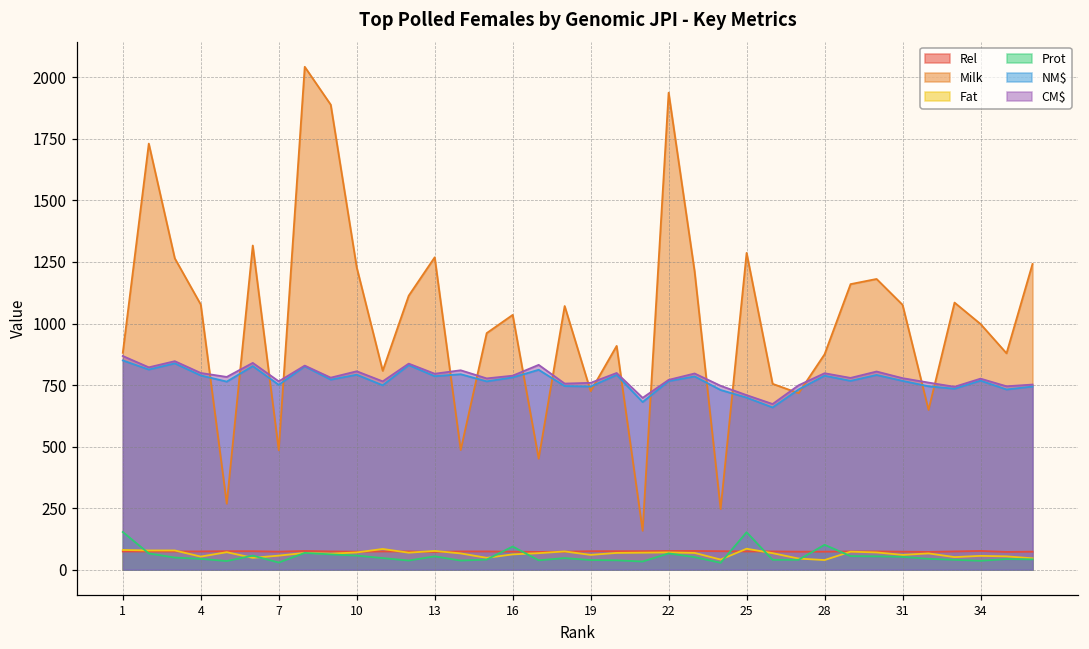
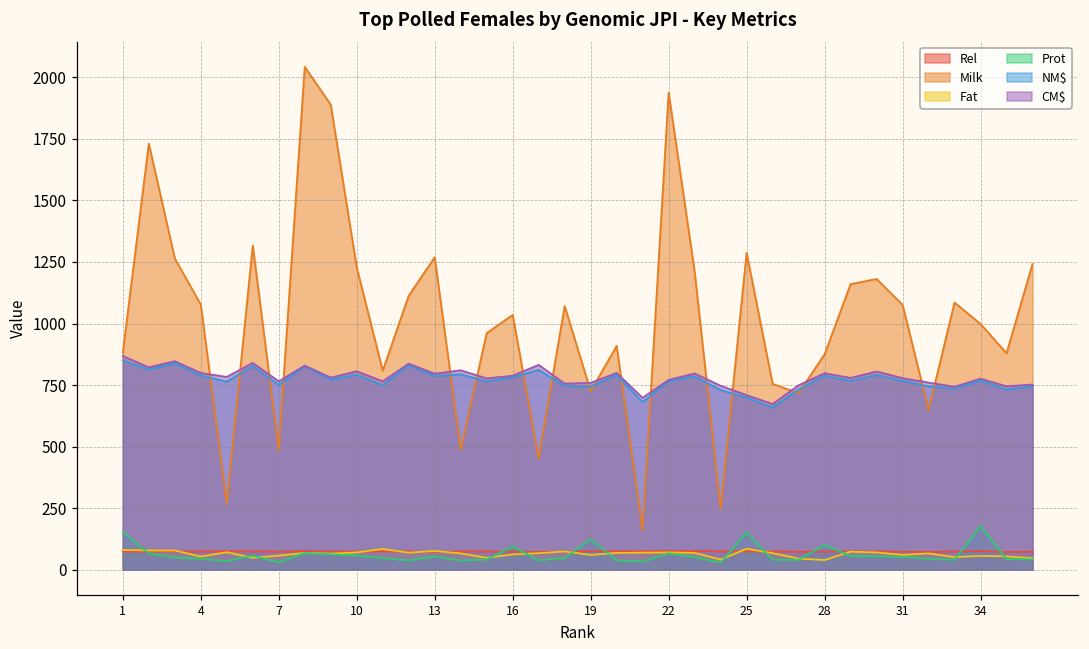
  {
    "Prot": {
      "1": 150,
      "7": 30,
      "10": 60,
      "13": 50,
      "16": 90,
-     "19": 40,
+     "19": 120,
      "25": 150,
      "28": 100,
-     "34": 40
+     "34": 180
    },
    "NM$": {
      "1": 850,
      "7": 750,
      "10": 790,
      "19": 740
    },
    "CM$": {
      "1": 870,
      "7": 770,
      "10": 810,
      "19": 760
    }
  }
